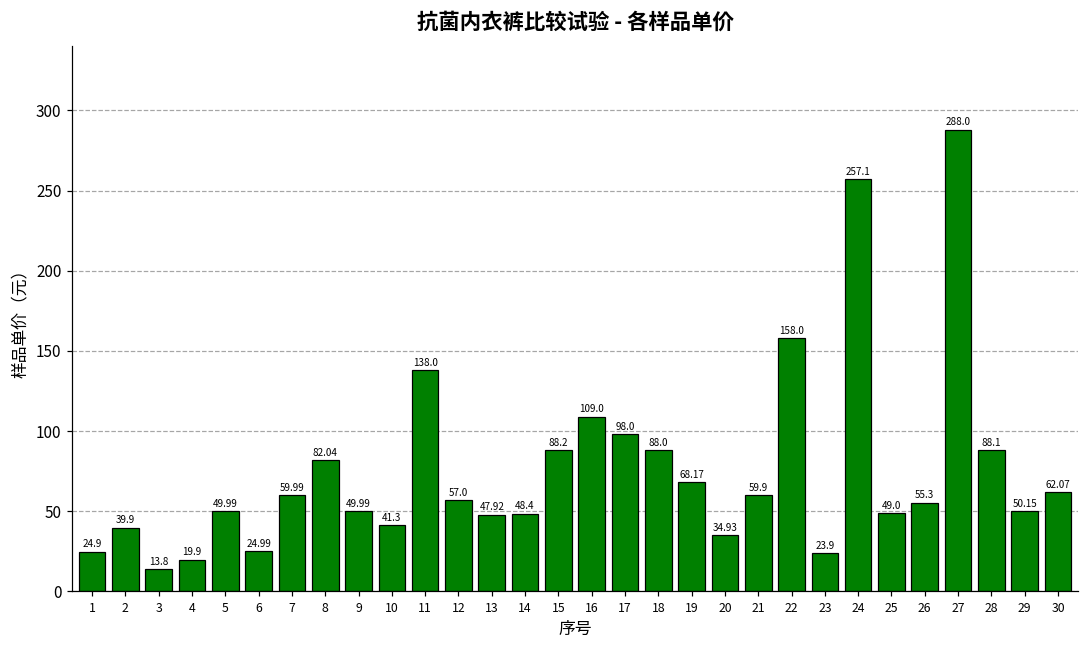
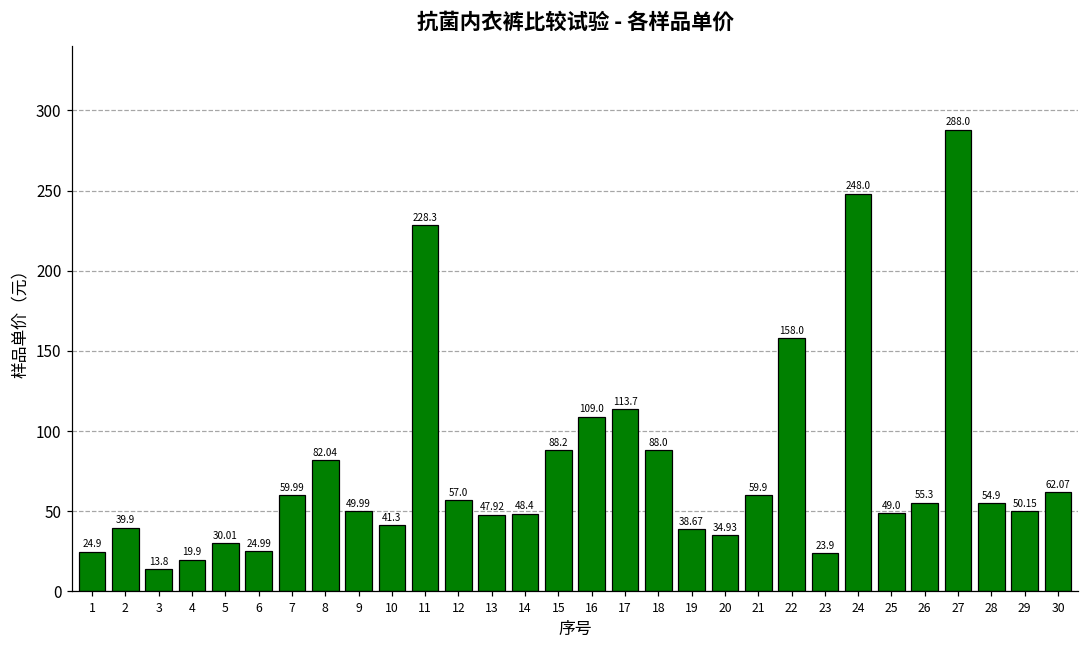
  {
    "1": 24.9,
    "2": 39.9,
    "3": 13.8,
    "4": 19.9,
-   "5": 49.99,
+   "5": 30.01,
    "6": 24.99,
    "7": 59.99,
    "8": 82.04,
    "9": 49.99,
    "10": 41.3,
-   "11": 138.0,
+   "11": 228.3,
    "12": 57.0,
    "13": 47.92,
    "14": 48.4,
    "15": 88.2,
    "16": 109.0,
-   "17": 98.0,
+   "17": 113.7,
    "18": 88.0,
-   "19": 68.17,
+   "19": 38.67,
    "20": 34.93,
    "21": 59.9,
    "22": 158.0,
    "23": 23.9,
-   "24": 257.1,
+   "24": 248.0,
    "25": 49.0,
    "26": 55.3,
    "27": 288.0,
-   "28": 88.1,
+   "28": 54.9,
    "29": 50.15,
    "30": 62.07
  }
